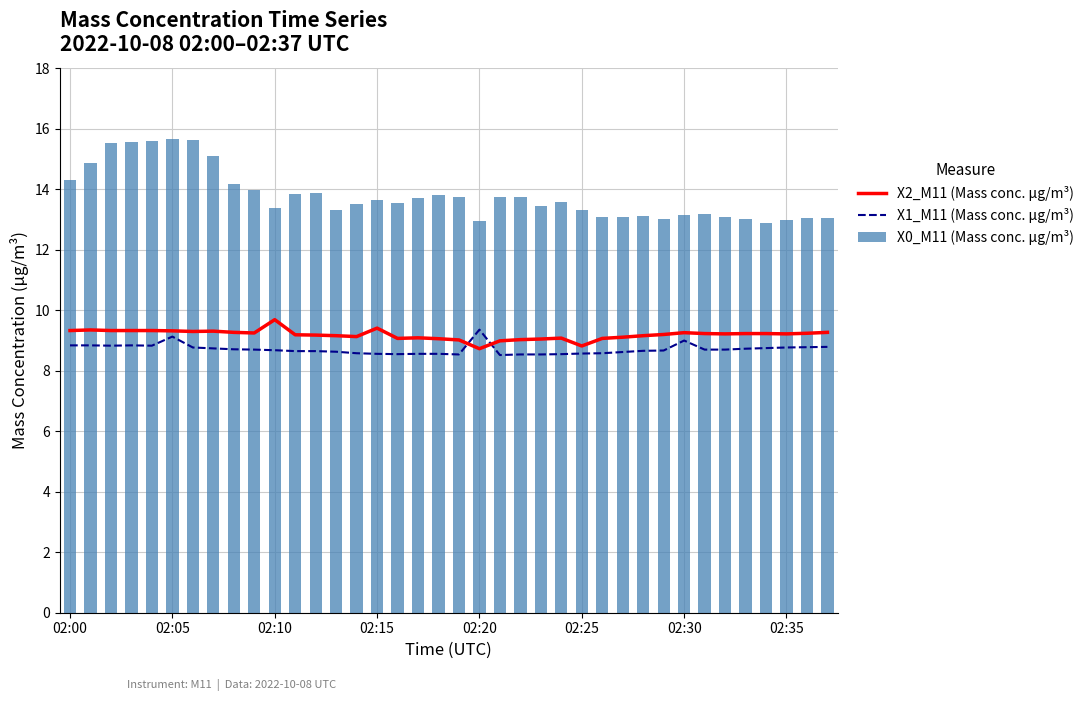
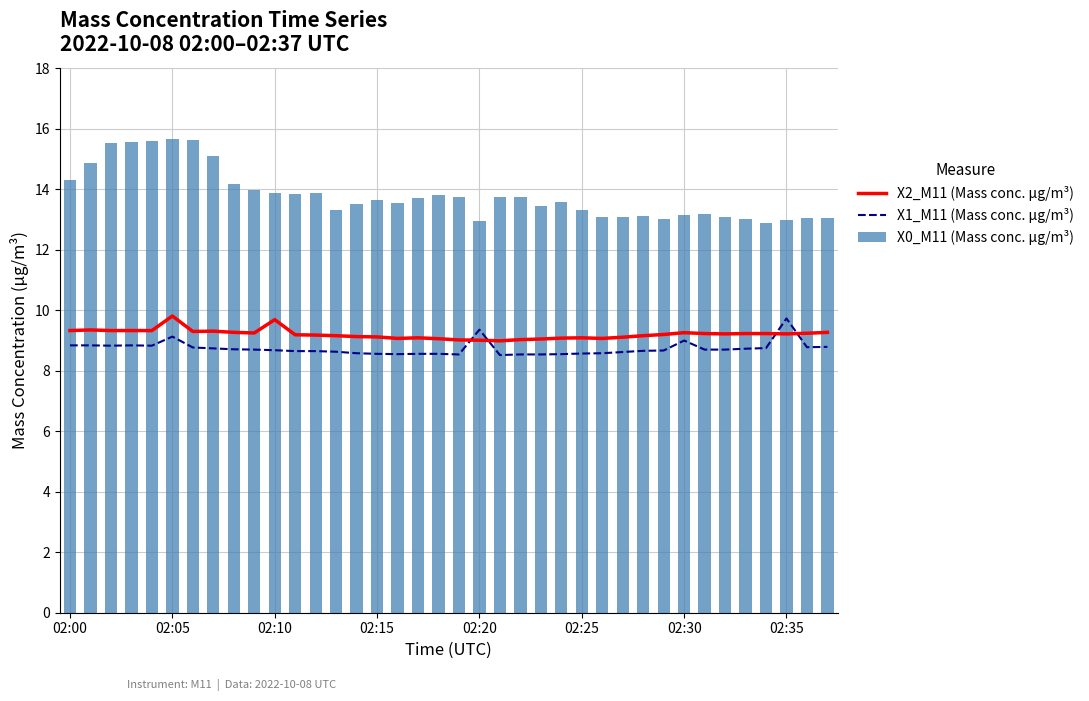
  {
    "X2_M11 (Mass conc. μg/m³)": {
      "02:00": 9.3,
-     "02:05": 9.3,
+     "02:05": 9.8,
      "02:10": 9.7,
-     "02:15": 9.4,
-     "02:20": 8.7,
-     "02:25": 8.8,
+     "02:15": 9.1,
+     "02:20": 9.0,
+     "02:25": 9.1,
      "02:30": 9.3,
      "02:35": 9.2
    },
    "X0_M11 (Mass conc. μg/m³)": {
      "02:00": 14.3,
      "02:05": 15.7,
-     "02:10": 13.4,
+     "02:10": 13.9,
      "02:15": 13.6,
      "02:20": 12.9,
      "02:25": 13.3,
      "02:30": 13.2,
      "02:35": 13.0
    },
    "X1_M11 (Mass conc. μg/m³)": {
      "02:00": 8.8,
      "02:05": 9.1,
      "02:10": 8.7,
      "02:15": 8.6,
      "02:20": 9.4,
      "02:25": 8.6,
      "02:30": 9.0,
-     "02:35": 8.8
+     "02:35": 9.7
    }
  }
